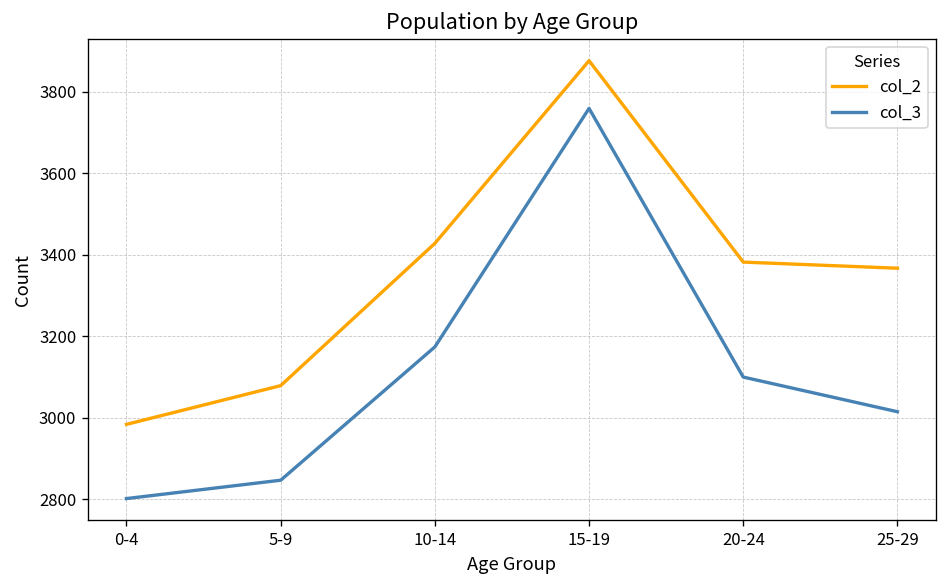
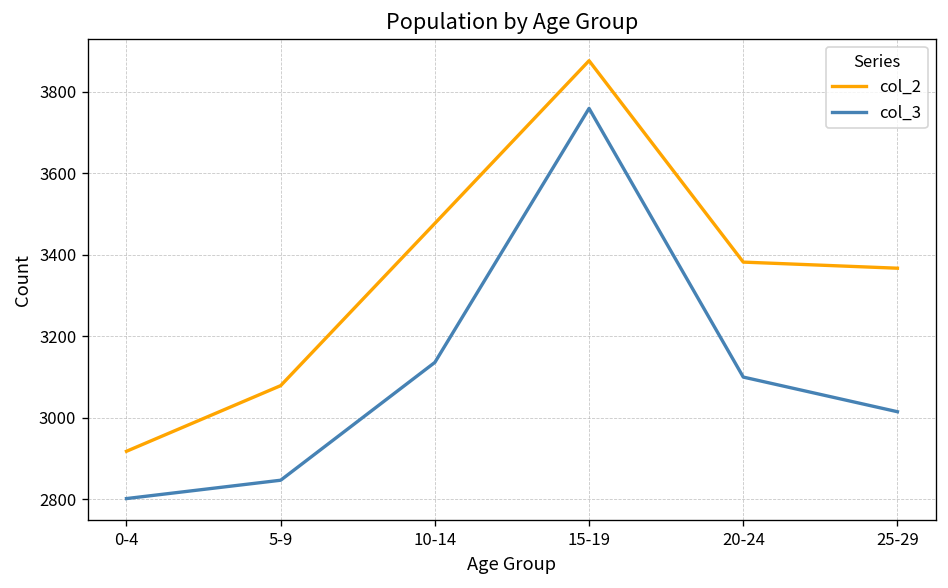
  {
    "col_2": {
-     "0-4": 2980,
+     "0-4": 2920,
      "5-9": 3080,
-     "10-14": 3430,
+     "10-14": 3480,
      "15-19": 3880,
      "20-24": 3380,
      "25-29": 3370
    },
    "col_3": {
      "0-4": 2800,
      "5-9": 2850,
-     "10-14": 3170,
+     "10-14": 3140,
      "15-19": 3760,
      "20-24": 3100,
      "25-29": 3020
    }
  }
